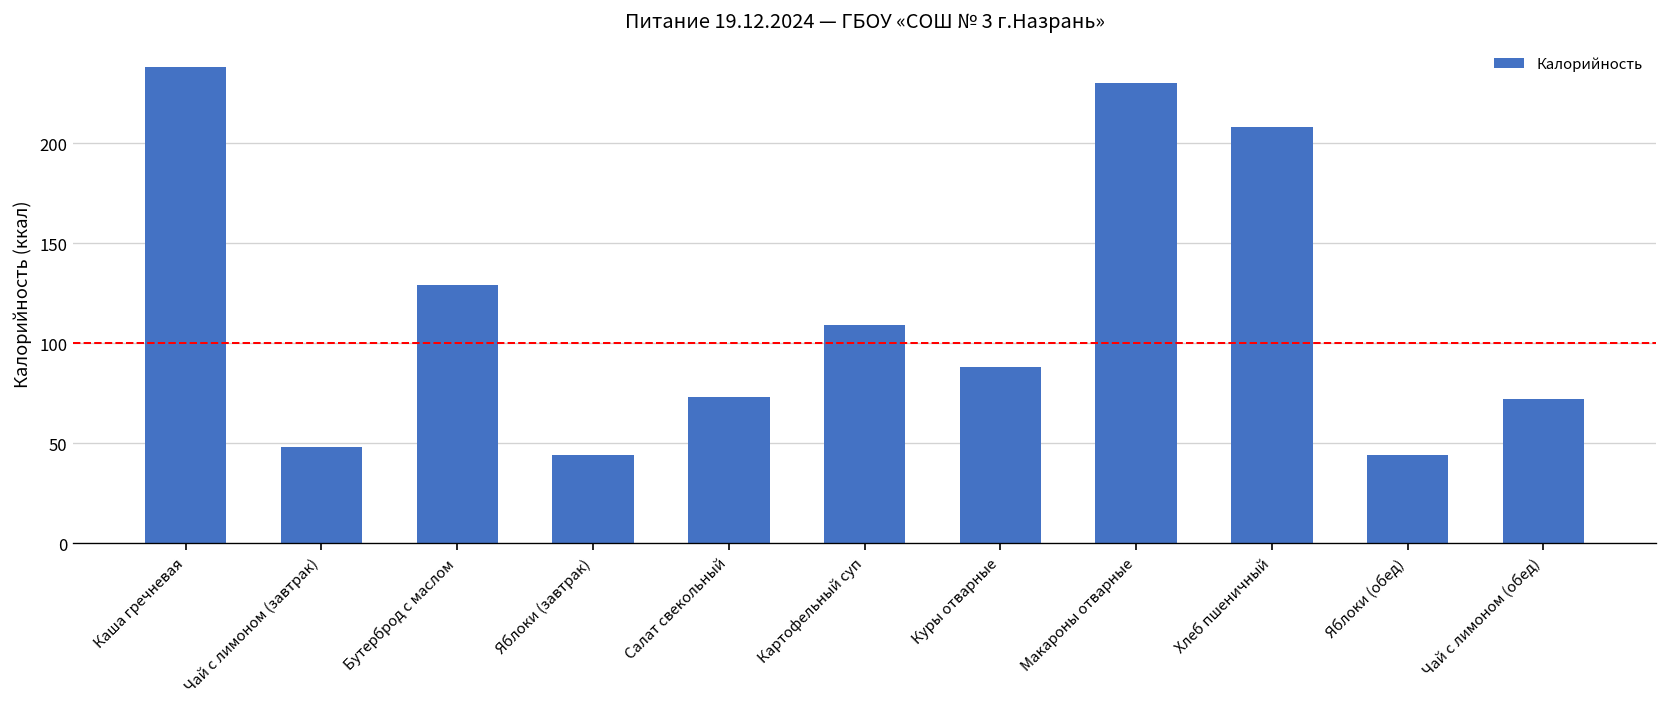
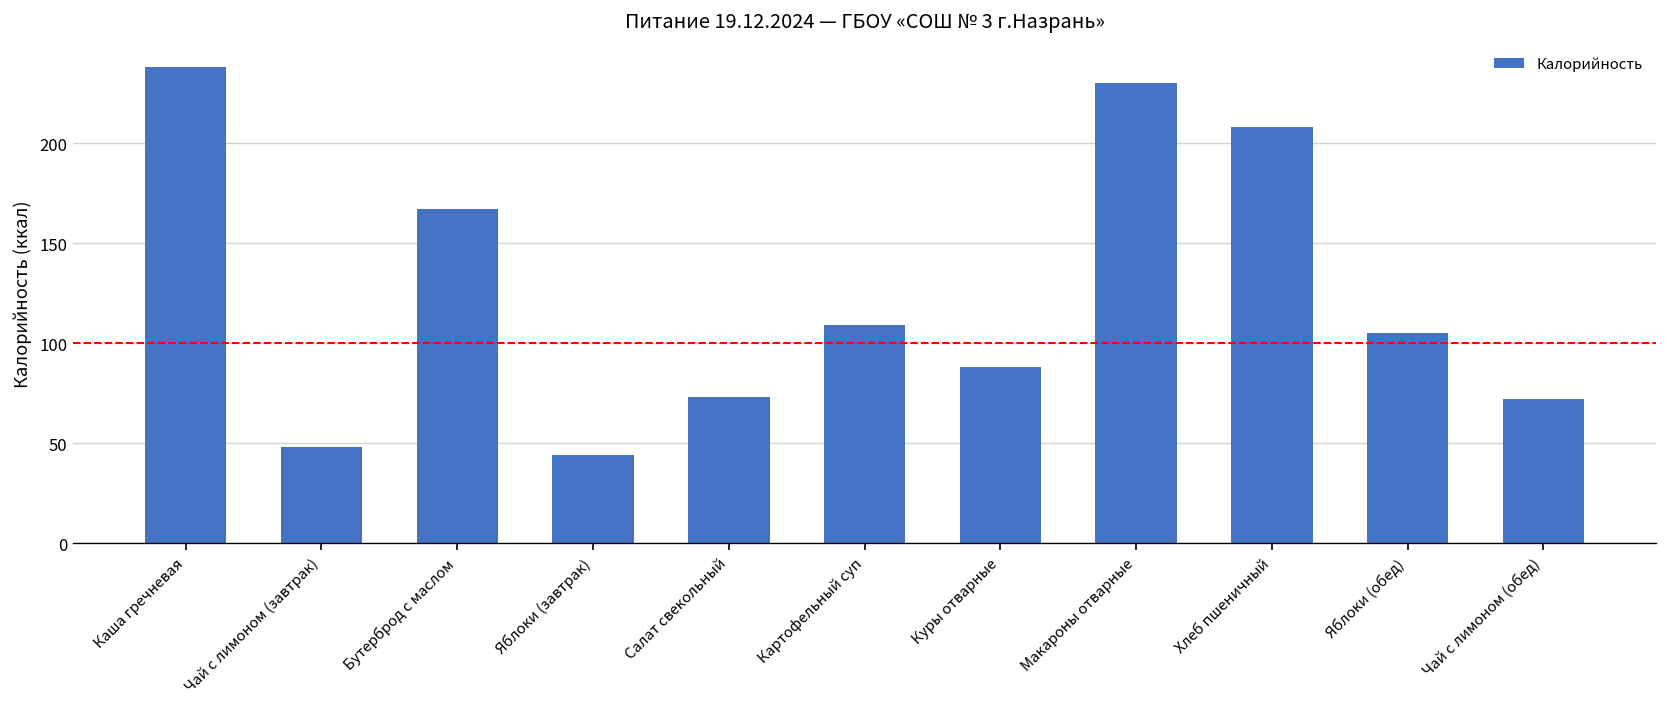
  {
    "Каша гречневая": 238,
    "Чай с лимоном (завтрак)": 48,
-   "Бутерброд с маслом": 129,
+   "Бутерброд с маслом": 167,
    "Яблоки (завтрак)": 44,
    "Салат свекольный": 73,
    "Картофельный суп": 109,
    "Куры отварные": 88,
    "Макароны отварные": 230,
    "Хлеб пшеничный": 208,
-   "Яблоки (обед)": 44,
+   "Яблоки (обед)": 105,
    "Чай с лимоном (обед)": 72
  }
